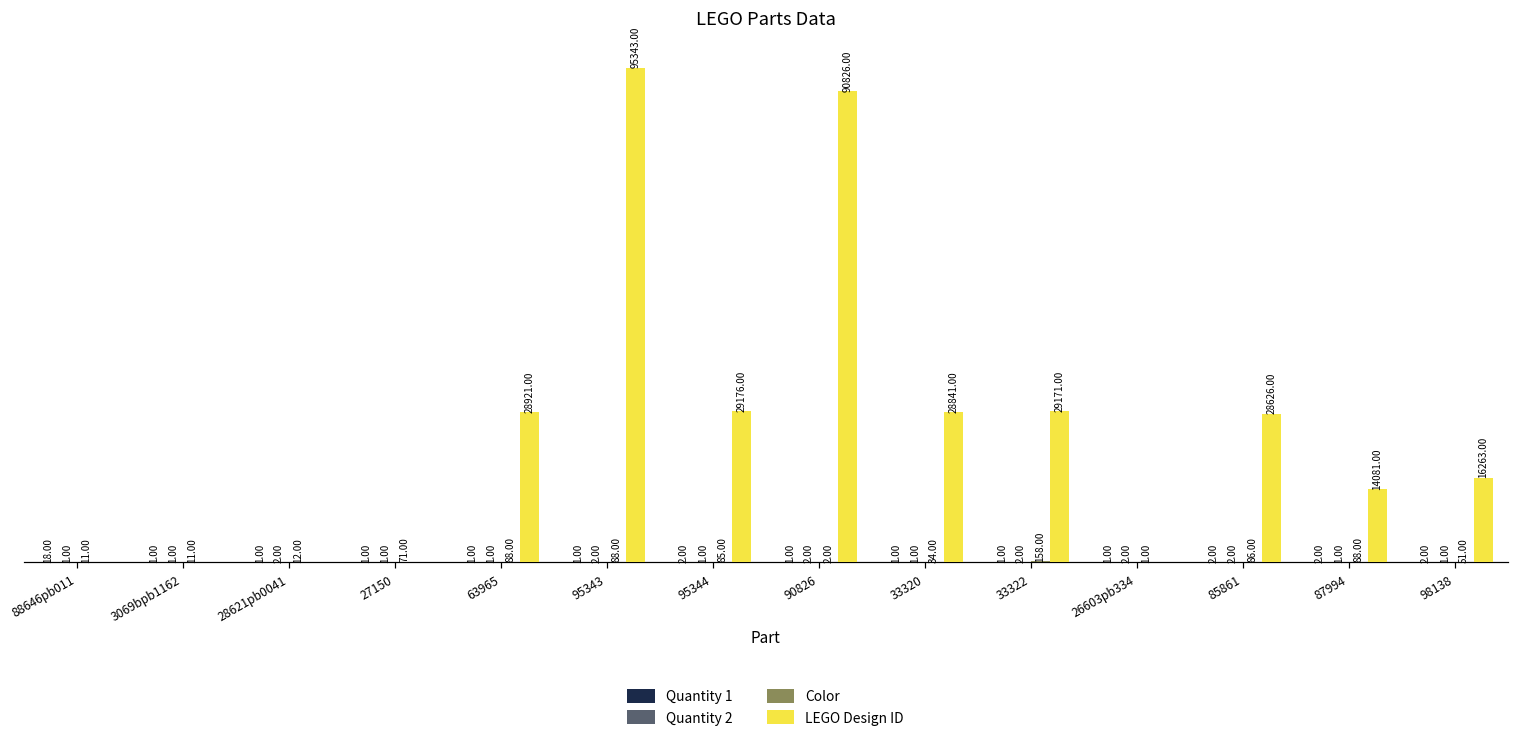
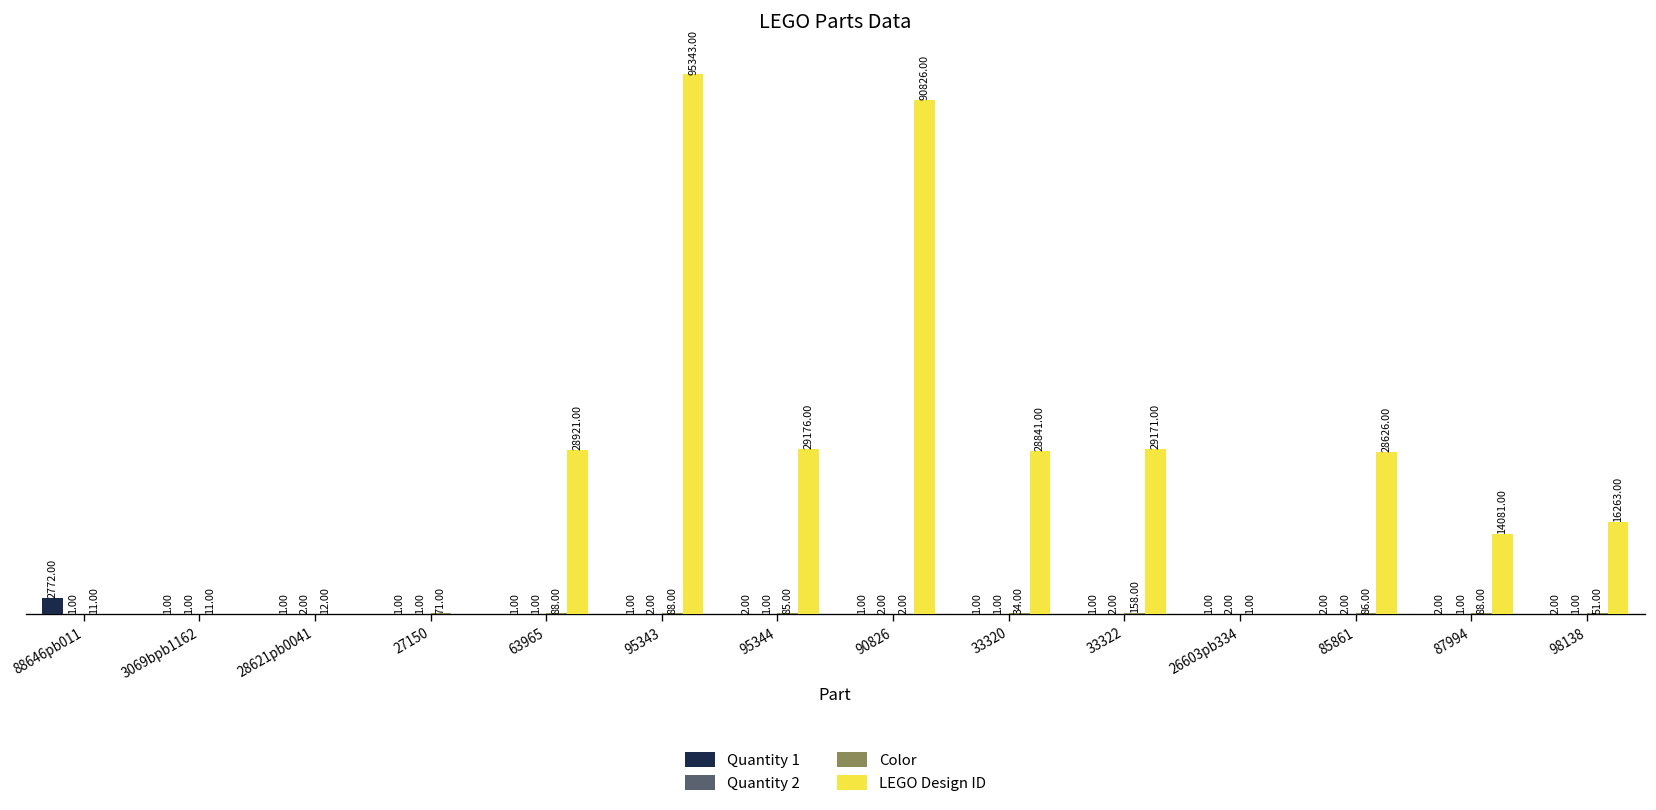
  {
    "Quantity 1": {
-     "88646pb011": 18.00,
+     "88646pb011": 2772.00,
      "3069bpb1162": 1.00,
      "28621pb0041": 1.00,
      "27150": 1.00,
      "63965": 1.00,
      "95343": 1.00,
      "95344": 2.00,
      "90826": 1.00,
      "33320": 1.00,
      "33322": 1.00,
      "26603pb334": 1.00,
      "85861": 2.00,
      "87994": 2.00,
      "98138": 2.00
    },
    "Quantity 2": {
      "88646pb011": 1.00,
      "3069bpb1162": 1.00,
      "28621pb0041": 2.00,
      "27150": 1.00,
      "63965": 1.00,
      "95343": 2.00,
      "95344": 1.00,
      "90826": 2.00,
      "33320": 1.00,
      "33322": 2.00,
      "26603pb334": 2.00,
      "85861": 2.00,
      "87994": 1.00,
      "98138": 1.00
    },
    "Color": {
      "88646pb011": 11.00,
      "3069bpb1162": 11.00,
      "28621pb0041": 12.00,
      "27150": 71.00,
      "63965": 88.00,
      "95343": 88.00,
      "95344": 85.00,
      "90826": 2.00,
      "33320": 34.00,
      "33322": 158.00,
      "26603pb334": 1.00,
      "85861": 86.00,
      "87994": 88.00,
      "98138": 51.00
    },
    "LEGO Design ID": {
      "63965": 28921.00,
      "95343": 95343.00,
      "95344": 29176.00,
      "90826": 90826.00,
      "33320": 28841.00,
      "33322": 29171.00,
      "85861": 28626.00,
      "87994": 14081.00,
      "98138": 16263.00
    }
  }
